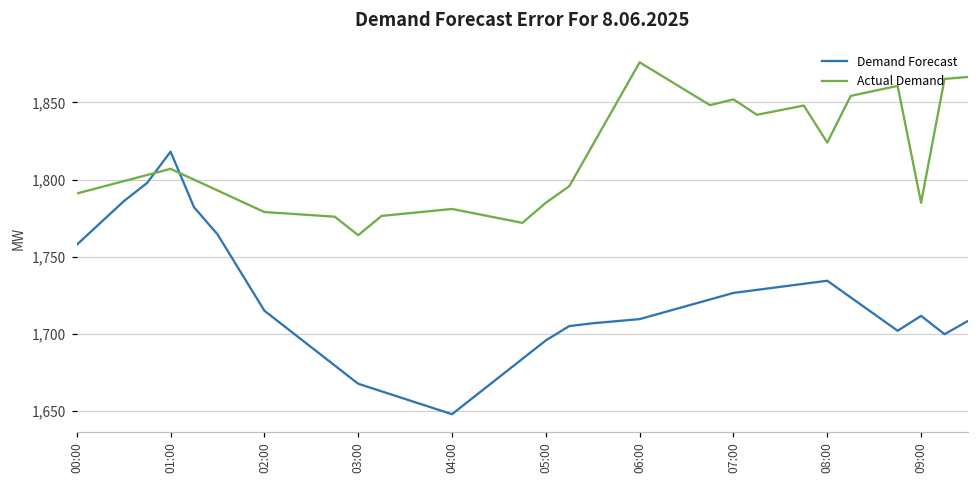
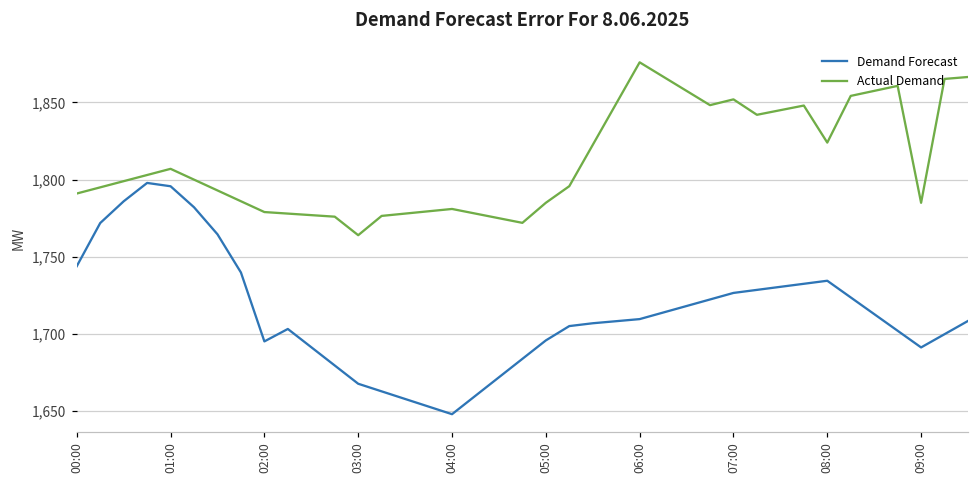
  {
    "Demand Forecast": {
-     "00:00": "1,758",
-     "01:00": "1,818",
-     "02:00": "1,715",
+     "00:00": "1,744",
+     "01:00": "1,796",
+     "02:00": "1,695",
      "03:00": "1,668",
      "04:00": "1,648",
      "05:00": "1,696",
      "06:00": "1,710",
      "07:00": "1,727",
      "08:00": "1,734",
-     "09:00": "1,712"
+     "09:00": "1,691"
    },
    "Actual Demand": {
      "00:00": "1,791",
      "01:00": "1,807",
      "02:00": "1,779",
      "03:00": "1,764",
      "04:00": "1,781",
      "05:00": "1,785",
      "06:00": "1,876",
      "07:00": "1,852",
      "08:00": "1,824",
      "09:00": "1,785"
    }
  }
